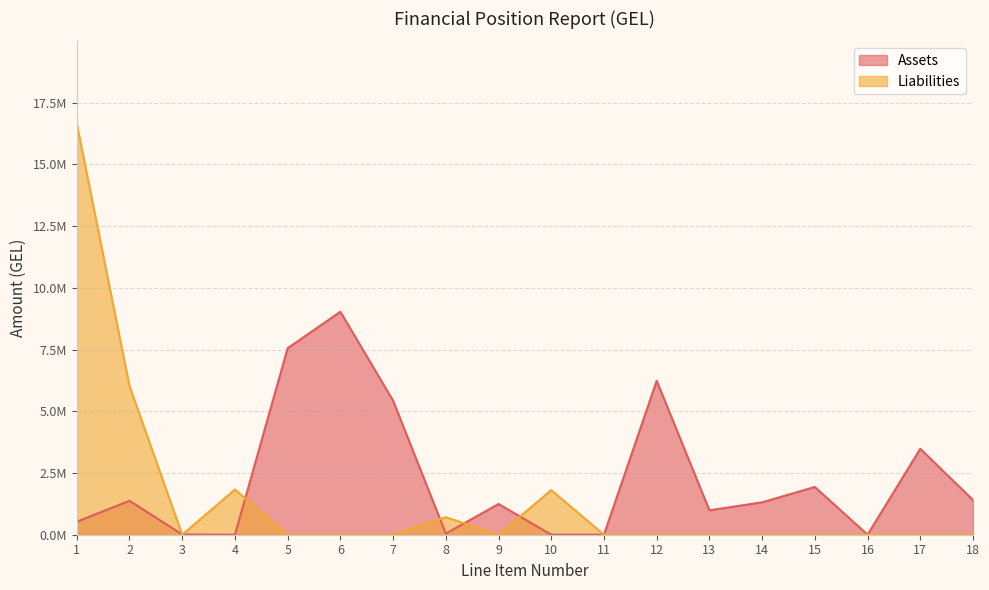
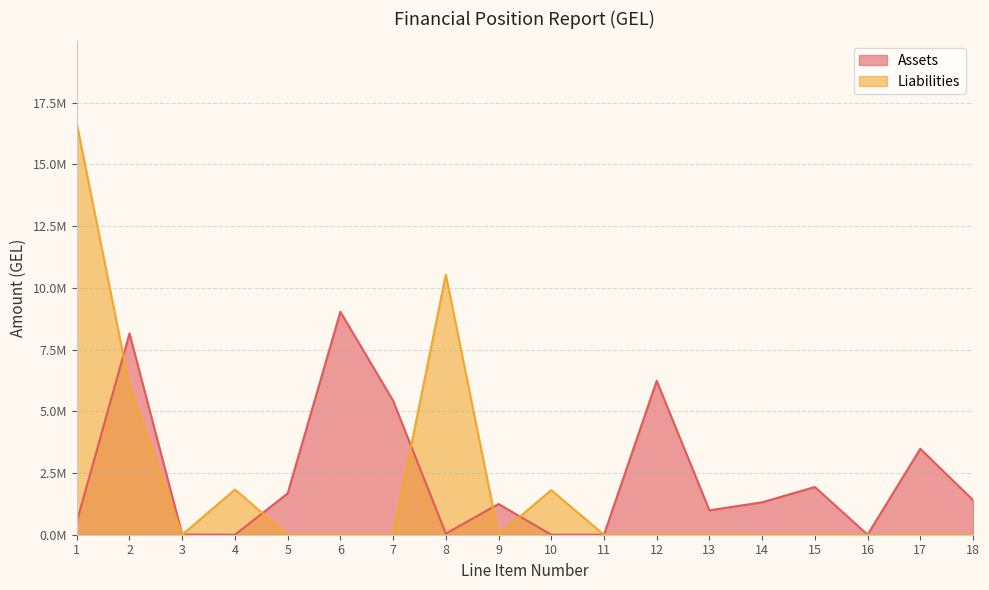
  {
    "Assets": {
      "1": 500000,
-     "2": 1400000,
+     "2": 8200000,
      "4": 0,
-     "5": 7600000,
+     "5": 1700000,
      "6": 9000000,
      "7": 5400000,
      "8": 0,
      "9": 1200000,
      "10": 0,
      "12": 6200000,
      "13": 1000000,
      "14": 1300000,
      "15": 1900000,
      "17": 3500000,
      "18": 1400000
    },
    "Liabilities": {
      "1": 16600000,
      "2": 6000000,
      "4": 1800000,
      "5": 0,
      "6": 0,
      "7": 0,
-     "8": 700000,
+     "8": 10500000,
      "9": 0,
      "10": 1800000,
      "12": 0,
      "13": 0,
      "14": 0,
      "15": 0,
      "17": 0,
      "18": 0
    }
  }
